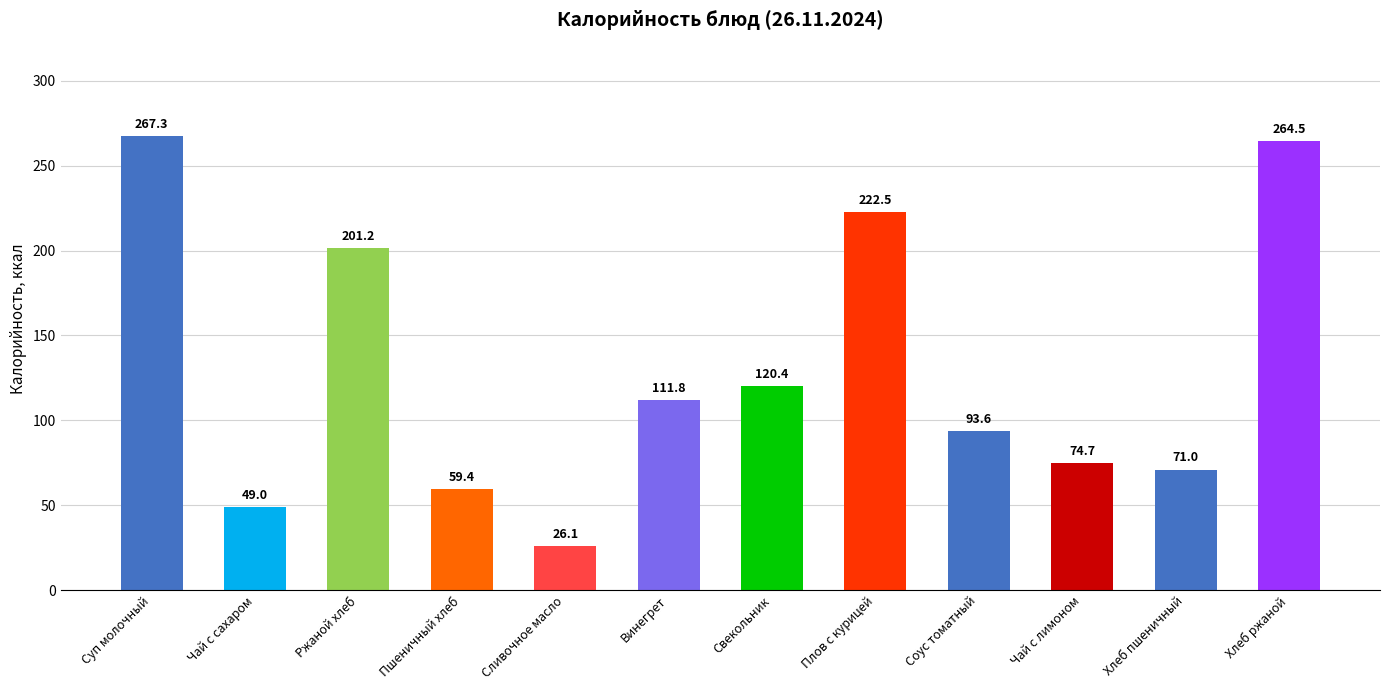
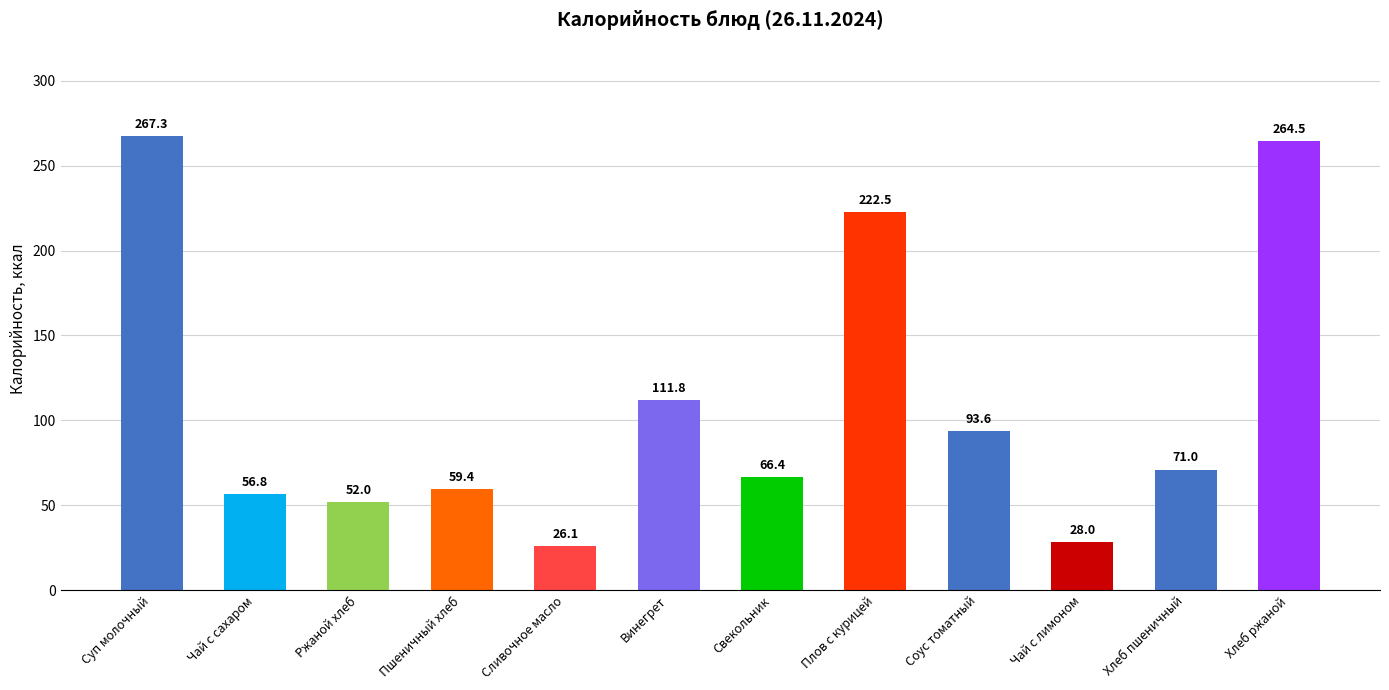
  {
    "Суп молочный": 267.3,
-   "Чай с сахаром": 49.0,
-   "Ржаной хлеб": 201.2,
+   "Чай с сахаром": 56.8,
+   "Ржаной хлеб": 52.0,
    "Пшеничный хлеб": 59.4,
    "Сливочное масло": 26.1,
    "Винегрет": 111.8,
-   "Свекольник": 120.4,
+   "Свекольник": 66.4,
    "Плов с курицей": 222.5,
    "Соус томатный": 93.6,
-   "Чай с лимоном": 74.7,
+   "Чай с лимоном": 28.0,
    "Хлеб пшеничный": 71.0,
    "Хлеб ржаной": 264.5
  }
